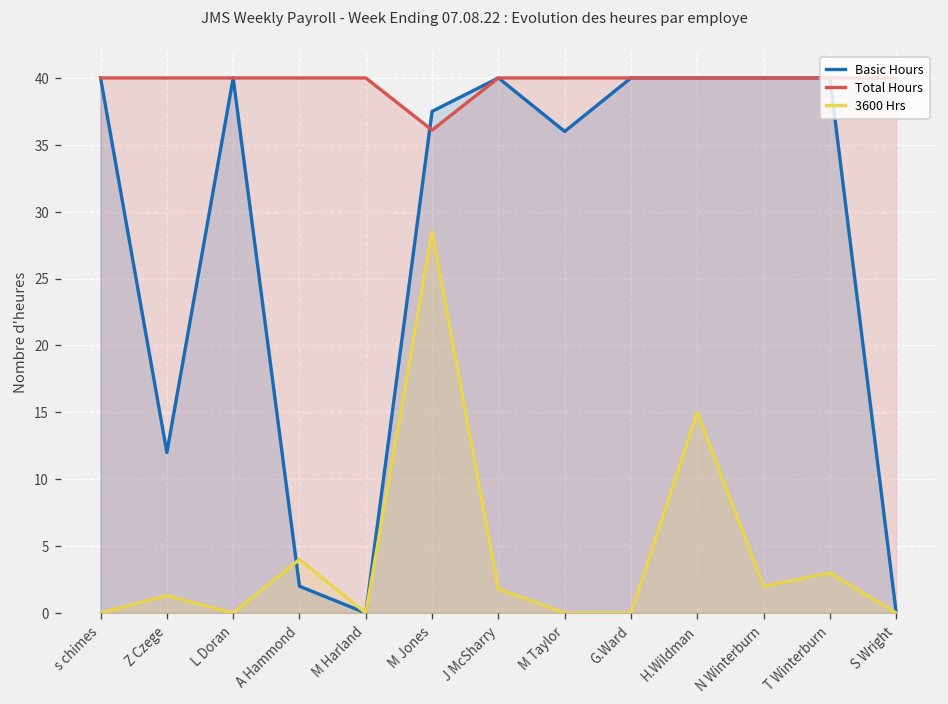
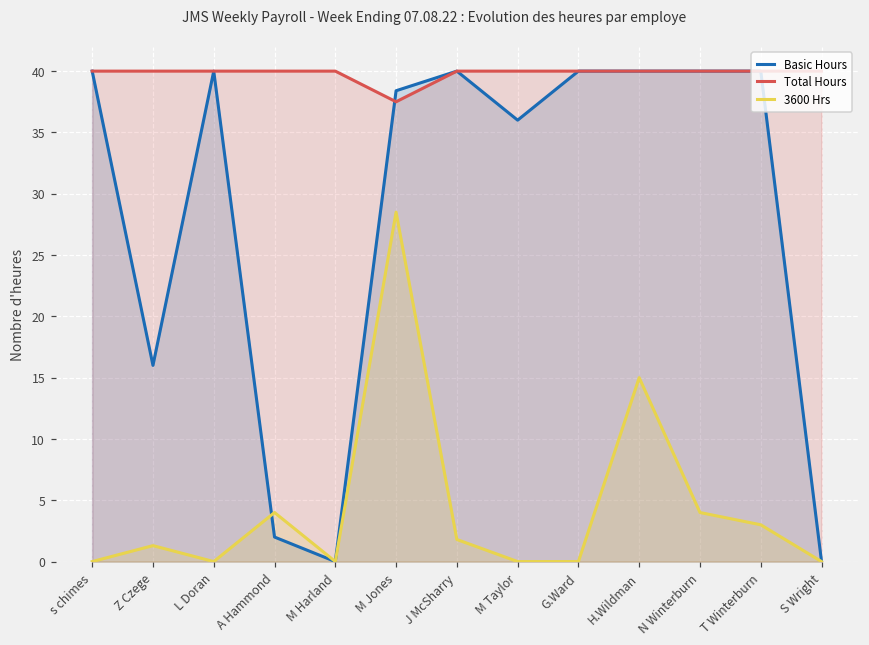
  {
    "Basic Hours": {
-     "Z Czege": 12,
+     "Z Czege": 16,
      "A Hammond": 2.0,
-     "M Jones": 37.5,
+     "M Jones": 38.4,
      "M Taylor": 36.0
    },
    "Total Hours": {
      "Z Czege": 40.0,
      "A Hammond": 40.0,
      "M Harland": 40.0,
-     "M Jones": 36.1,
+     "M Jones": 37.5,
      "M Taylor": 40.0
    },
    "3600 Hrs": {
      "s chimes": 0,
      "Z Czege": 1.3,
      "L Doran": 0,
      "A Hammond": 4,
      "M Jones": 28.5,
      "J McSharry": 2,
      "M Taylor": 0,
      "G.Ward": 0,
      "H.Wildman": 15,
-     "N Winterburn": 2,
+     "N Winterburn": 4,
      "T Winterburn": 3
    }
  }
